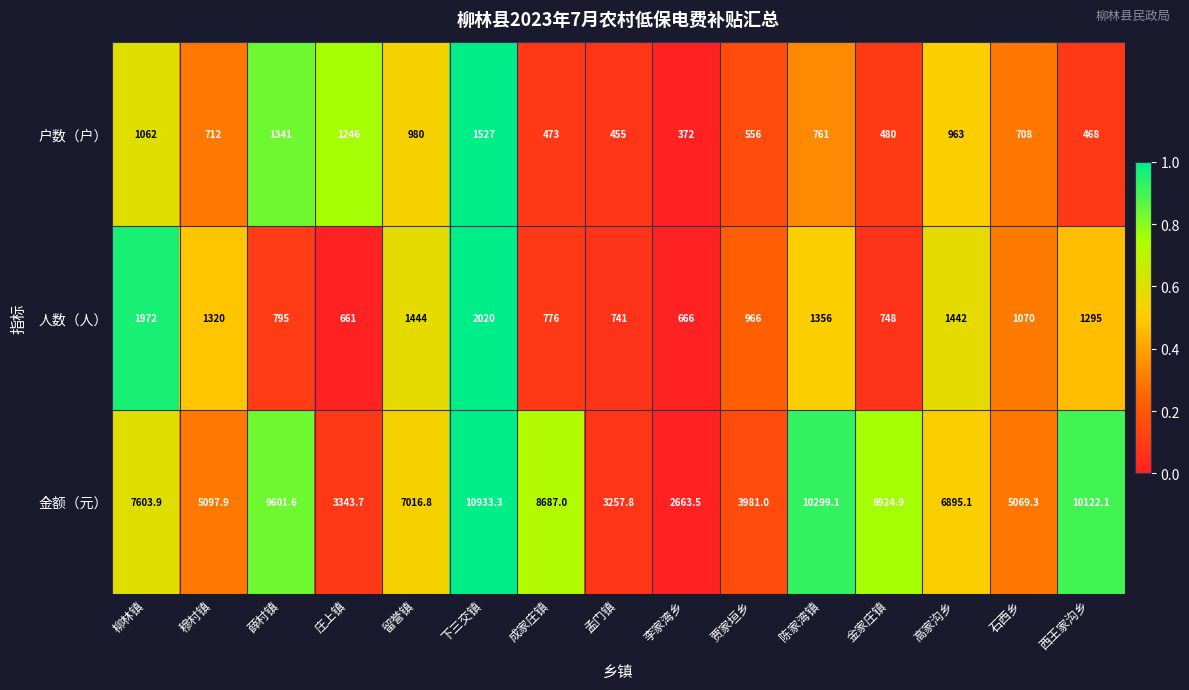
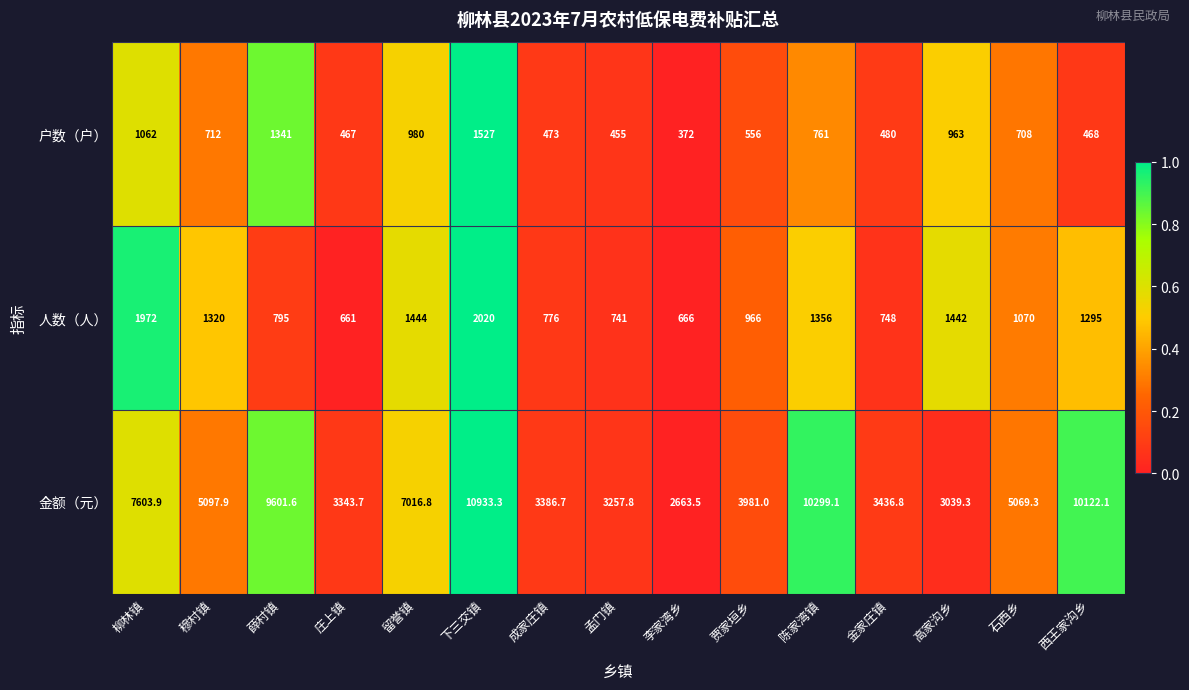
  {
    "户数（户）": {
      "柳林镇": 1062,
      "穆村镇": 712,
      "薛村镇": 1341,
-     "庄上镇": 1246,
+     "庄上镇": 467,
      "留誉镇": 980,
      "下三交镇": 1527,
      "成家庄镇": 473,
      "孟门镇": 455,
      "李家湾乡": 372,
      "贾家垣乡": 556,
      "陈家湾镇": 761,
      "金家庄镇": 480,
      "高家沟乡": 963,
      "石西乡": 708,
      "西王家沟乡": 468
    },
    "人数（人）": {
      "柳林镇": 1972,
      "穆村镇": 1320,
      "薛村镇": 795,
      "庄上镇": 661,
      "留誉镇": 1444,
      "下三交镇": 2020,
      "成家庄镇": 776,
      "孟门镇": 741,
      "李家湾乡": 666,
      "贾家垣乡": 966,
      "陈家湾镇": 1356,
      "金家庄镇": 748,
      "高家沟乡": 1442,
      "石西乡": 1070,
      "西王家沟乡": 1295
    },
    "金额（元）": {
      "柳林镇": 7603.9,
      "穆村镇": 5097.9,
      "薛村镇": 9601.6,
      "庄上镇": 3343.7,
      "留誉镇": 7016.8,
      "下三交镇": 10933.3,
-     "成家庄镇": 8687.0,
+     "成家庄镇": 3386.7,
      "孟门镇": 3257.8,
      "李家湾乡": 2663.5,
      "贾家垣乡": 3981.0,
      "陈家湾镇": 10299.1,
-     "金家庄镇": 8924.9,
-     "高家沟乡": 6895.1,
+     "金家庄镇": 3436.8,
+     "高家沟乡": 3039.3,
      "石西乡": 5069.3,
      "西王家沟乡": 10122.1
    }
  }
